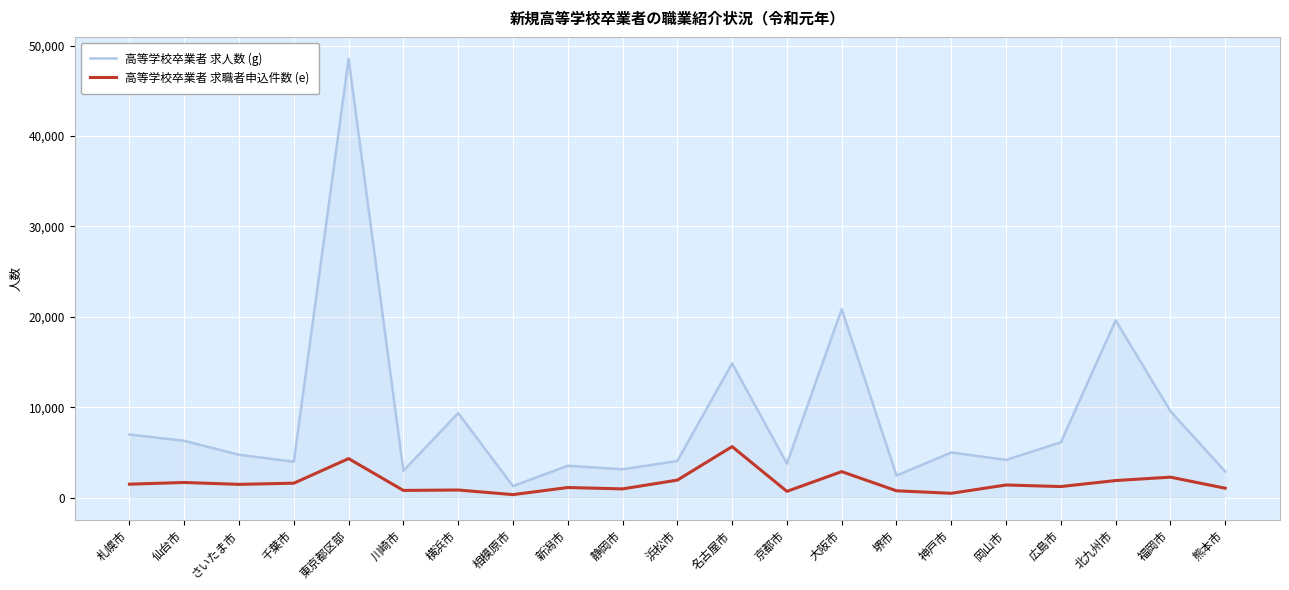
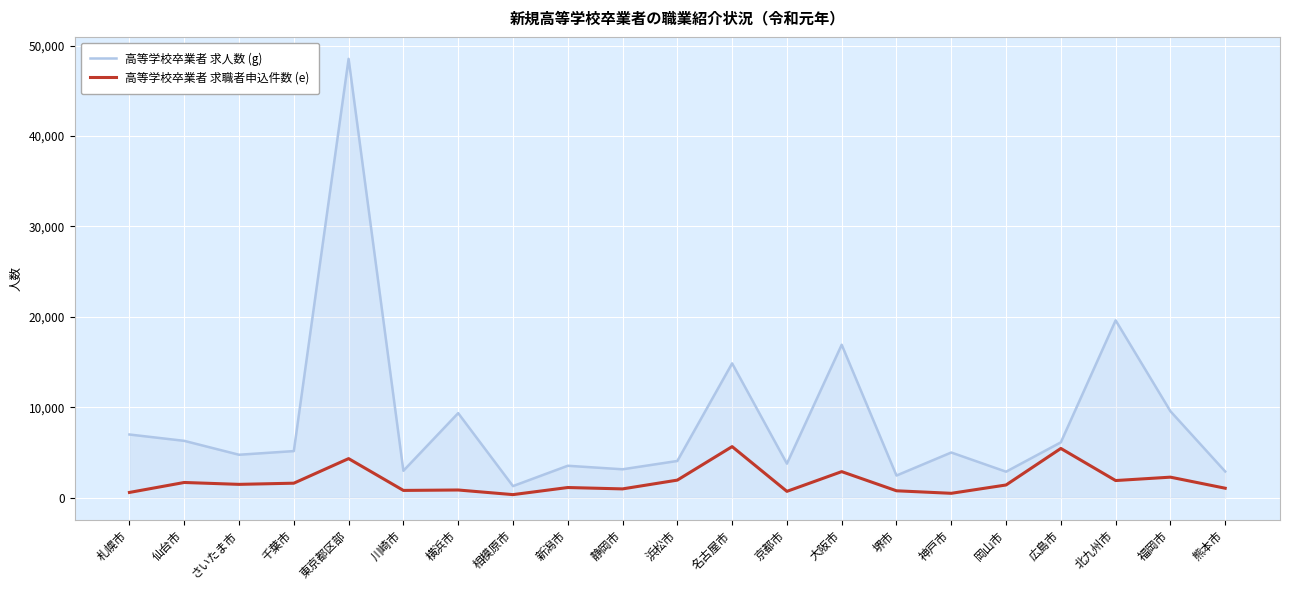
  {
    "高等学校卒業者 求人数 (g)": {
      "札幌市": "7,000",
      "仙台市": "6,000",
      "さいたま市": "5,000",
-     "千葉市": "4,000",
+     "千葉市": "5,000",
      "東京都区部": "49,000",
      "川崎市": "3,000",
      "横浜市": "9,000",
      "相模原市": "1,000",
      "新潟市": "4,000",
      "静岡市": "3,000",
      "浜松市": "4,000",
      "名古屋市": "15,000",
      "京都市": "4,000",
-     "大阪市": "21,000",
+     "大阪市": "17,000",
      "堺市": "2,000",
      "神戸市": "5,000",
-     "岡山市": "4,000",
+     "岡山市": "3,000",
      "広島市": "6,000",
      "北九州市": "20,000",
      "福岡市": "10,000",
      "熊本市": "3,000"
    },
    "高等学校卒業者 求職者申込件数 (e)": {
-     "札幌市": "1,500",
+     "札幌市": "600",
      "仙台市": "2,000",
      "さいたま市": "1,000",
      "千葉市": "2,000",
      "東京都区部": "4,000",
      "川崎市": "1,000",
      "横浜市": "1,000",
      "相模原市": "0",
      "新潟市": "1,000",
      "静岡市": "1,000",
      "浜松市": "2,000",
      "名古屋市": "6,000",
      "京都市": "1,000",
      "大阪市": "3,000",
      "堺市": "1,000",
      "神戸市": "0",
      "岡山市": "1,000",
-     "広島市": "1,000",
+     "広島市": "5,000",
      "北九州市": "2,000",
      "福岡市": "2,000",
      "熊本市": "1,000"
    }
  }
